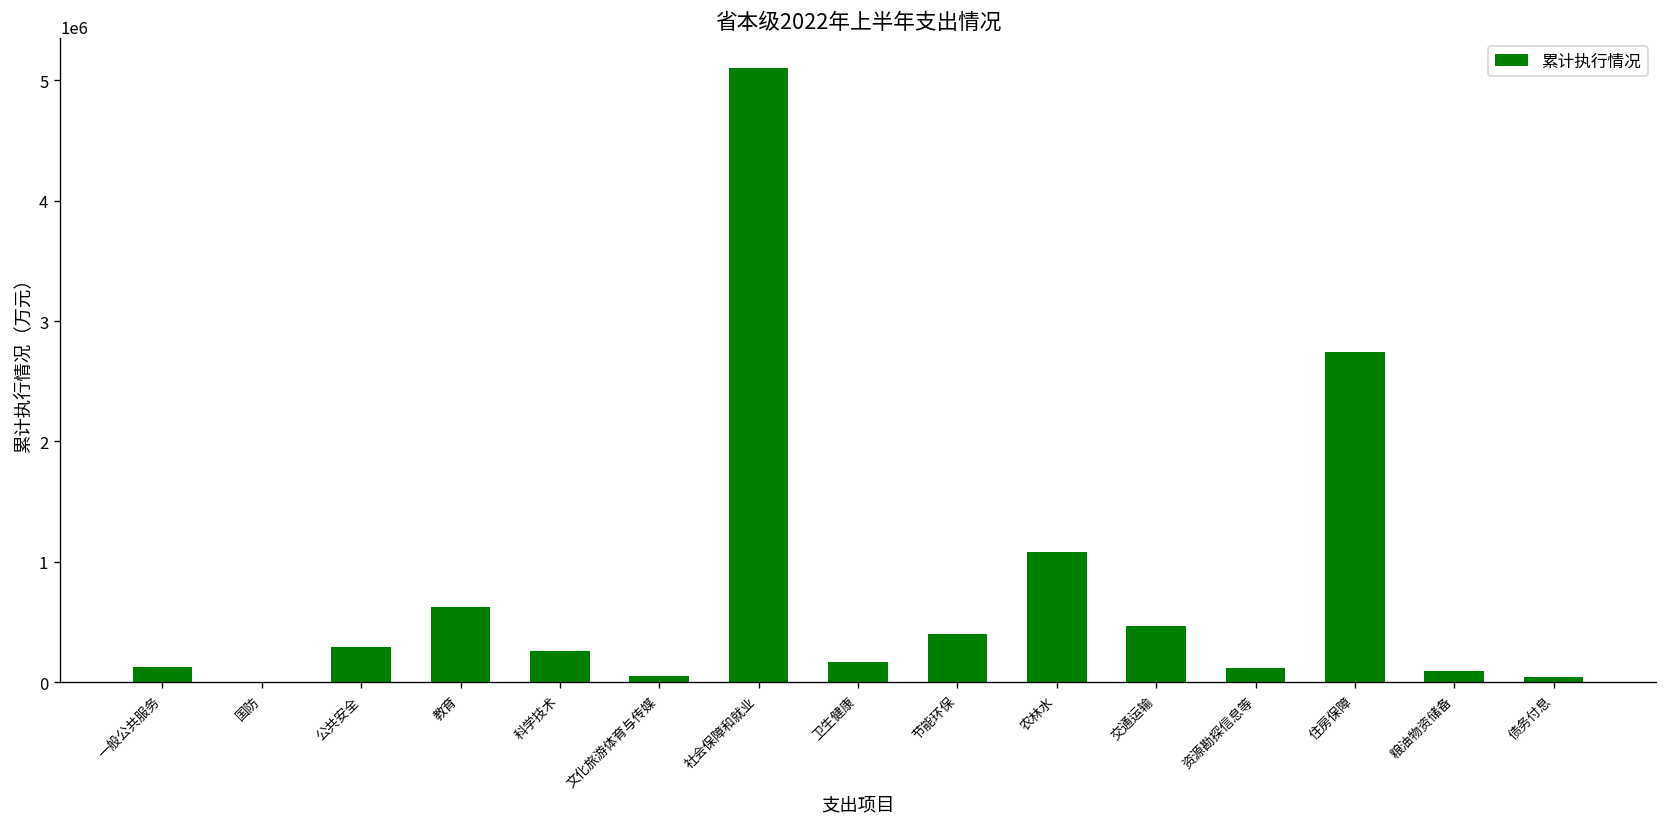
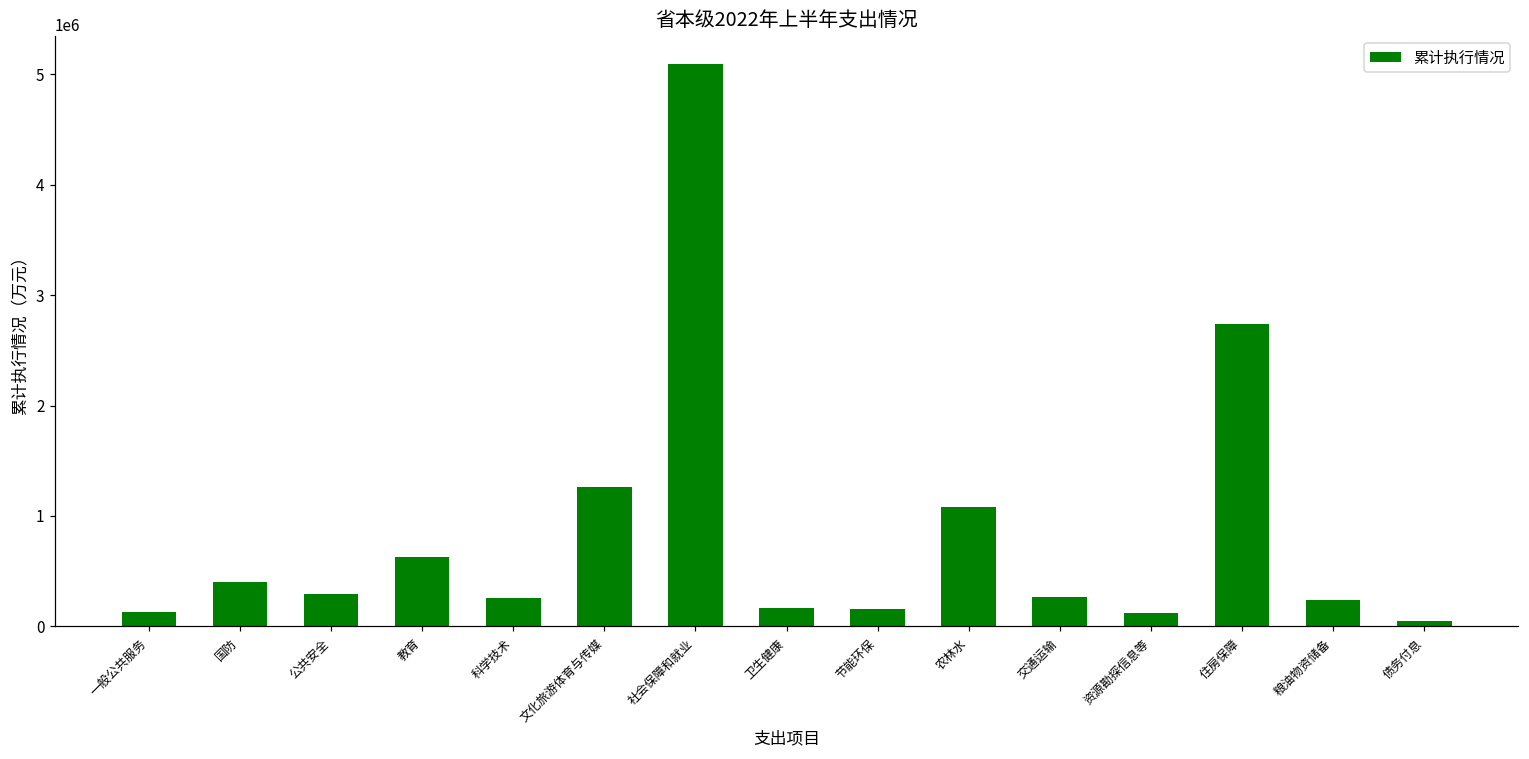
  {
    "一般公共服务": 130000,
-   "国防": 0,
+   "国防": 400000,
    "公共安全": 290000,
    "教育": 630000,
    "科学技术": 260000,
-   "文化旅游体育与传媒": 50000,
+   "文化旅游体育与传媒": 1260000,
    "社会保障和就业": 5100000,
    "卫生健康": 170000,
-   "节能环保": 400000,
+   "节能环保": 160000,
    "农林水": 1080000,
-   "交通运输": 470000,
+   "交通运输": 270000,
    "资源勘探信息等": 120000,
    "住房保障": 2740000,
-   "粮油物资储备": 90000,
+   "粮油物资储备": 240000,
    "债务付息": 50000
  }
